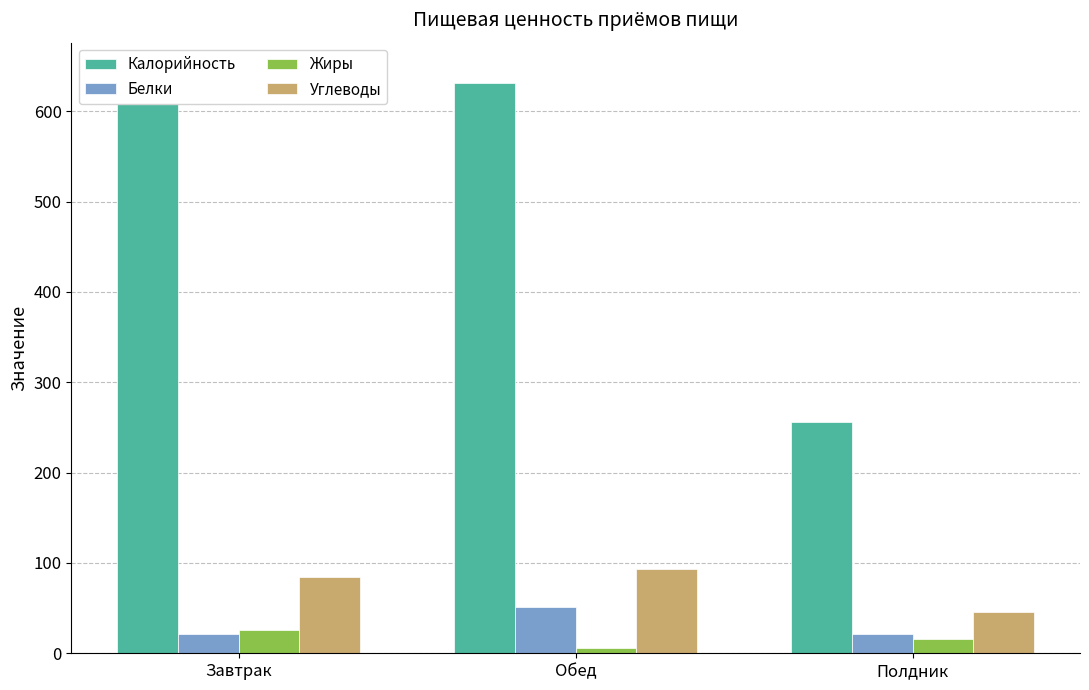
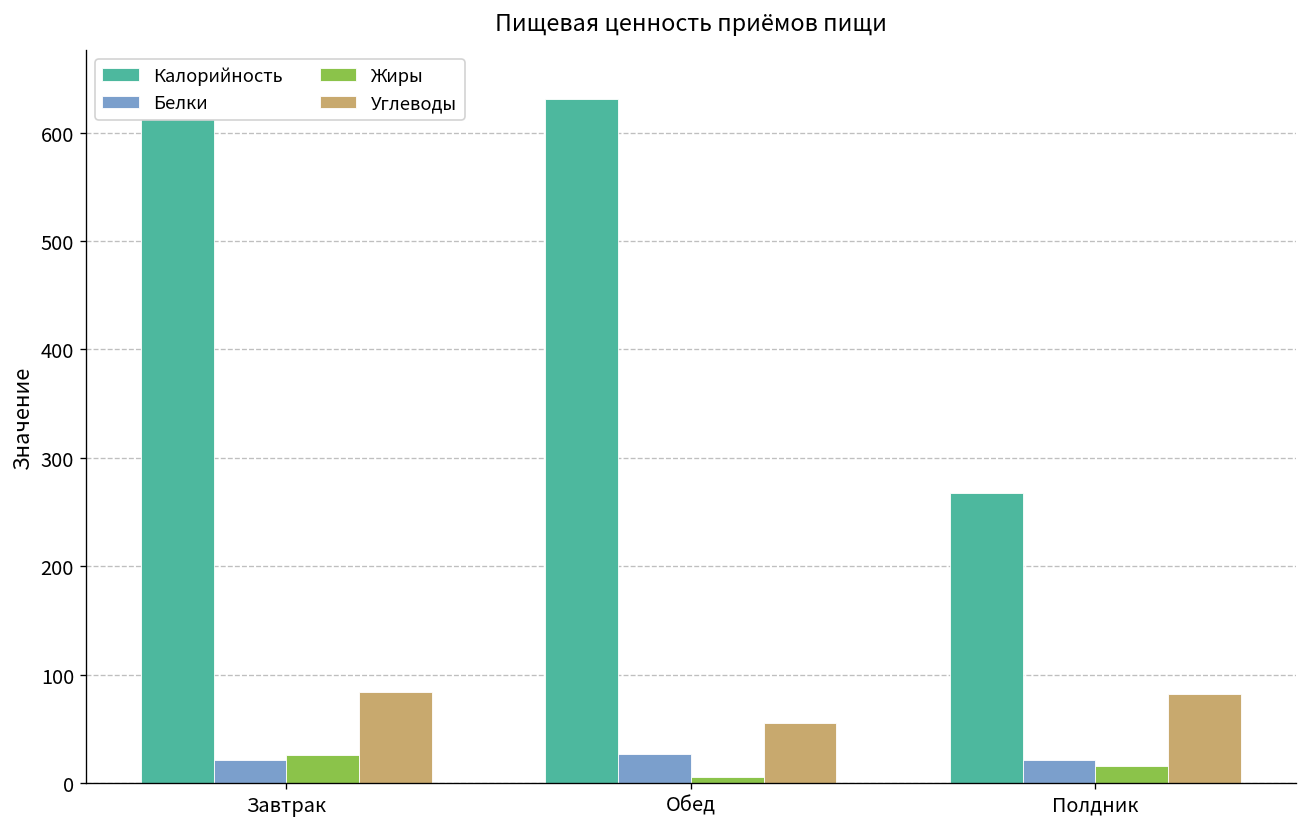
  {
    "Калорийность": {
      "Обед": 630,
-     "Полдник": 260
+     "Полдник": 270
    },
    "Белки": {
      "Завтрак": 20,
-     "Обед": 50,
+     "Обед": 30,
      "Полдник": 20
    },
    "Жиры": {
      "Завтрак": 30,
      "Обед": 10,
      "Полдник": 20
    },
    "Углеводы": {
      "Завтрак": 80,
-     "Обед": 90,
-     "Полдник": 50
+     "Обед": 50,
+     "Полдник": 80
    }
  }
